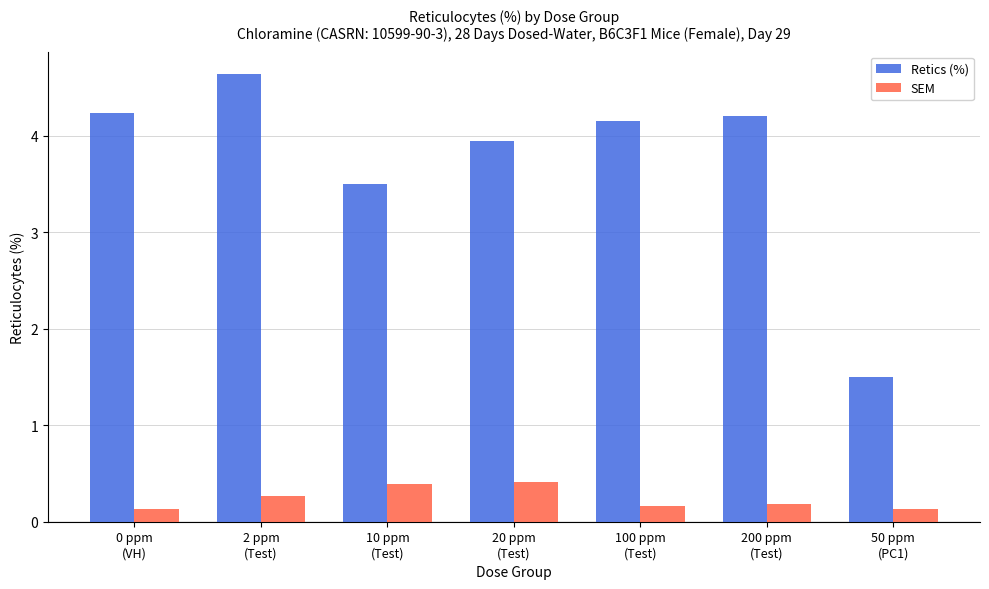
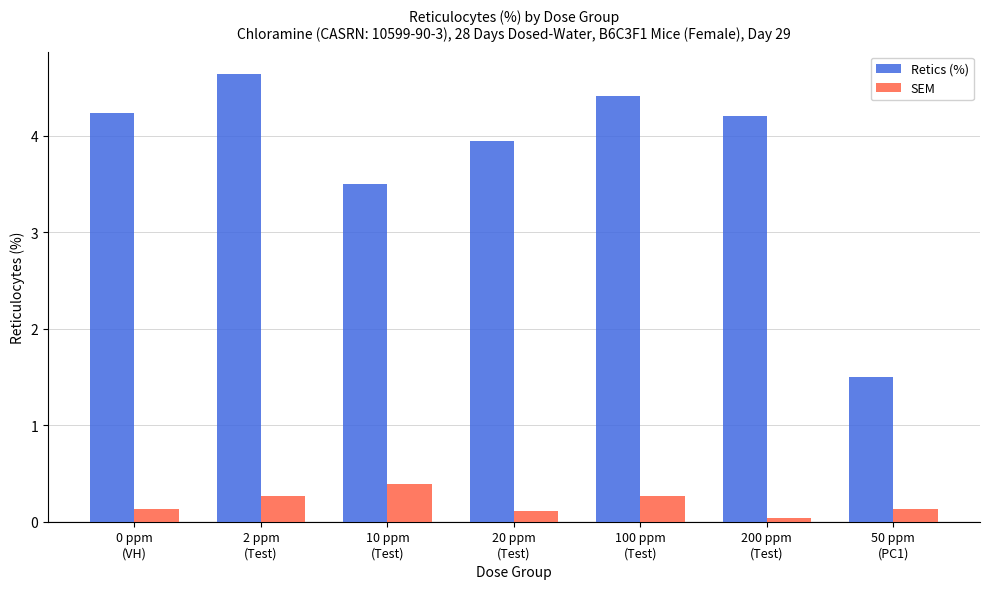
  {
    "Retics (%)": {
      "0 ppm (VH)": 4.2,
      "2 ppm (Test)": 4.6,
      "10 ppm (Test)": 3.5,
      "20 ppm (Test)": 4.0,
-     "100 ppm (Test)": 4.2,
+     "100 ppm (Test)": 4.4,
      "200 ppm (Test)": 4.2,
      "50 ppm (PC1)": 1.5
    },
    "SEM": {
      "0 ppm (VH)": 0.1,
      "2 ppm (Test)": 0.3,
      "10 ppm (Test)": 0.4,
-     "20 ppm (Test)": 0.4,
-     "100 ppm (Test)": 0.2,
-     "200 ppm (Test)": 0.2,
+     "20 ppm (Test)": 0.1,
+     "100 ppm (Test)": 0.3,
+     "200 ppm (Test)": 0.0,
      "50 ppm (PC1)": 0.1
    }
  }
